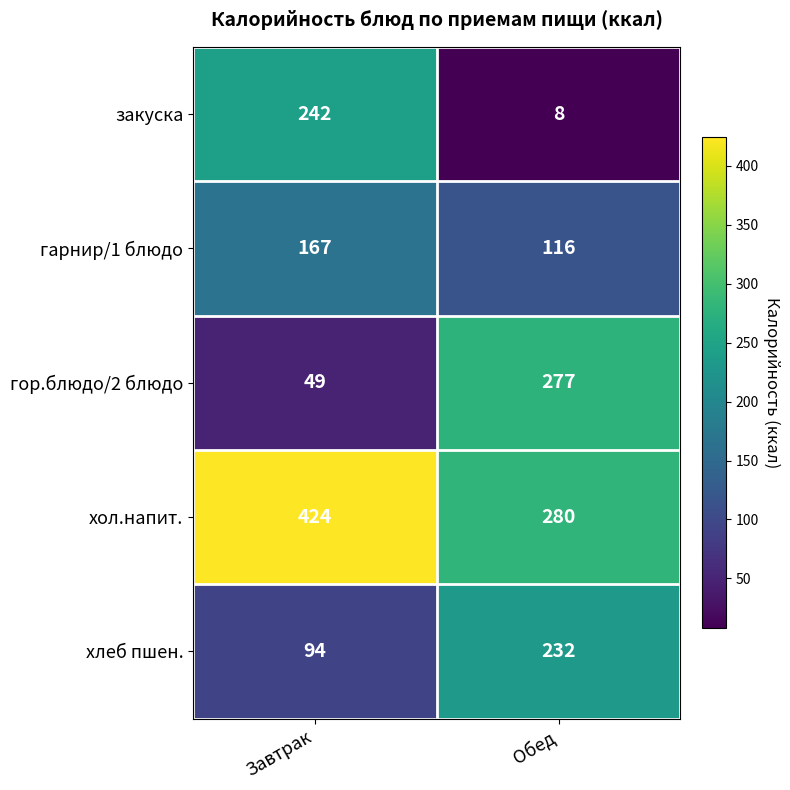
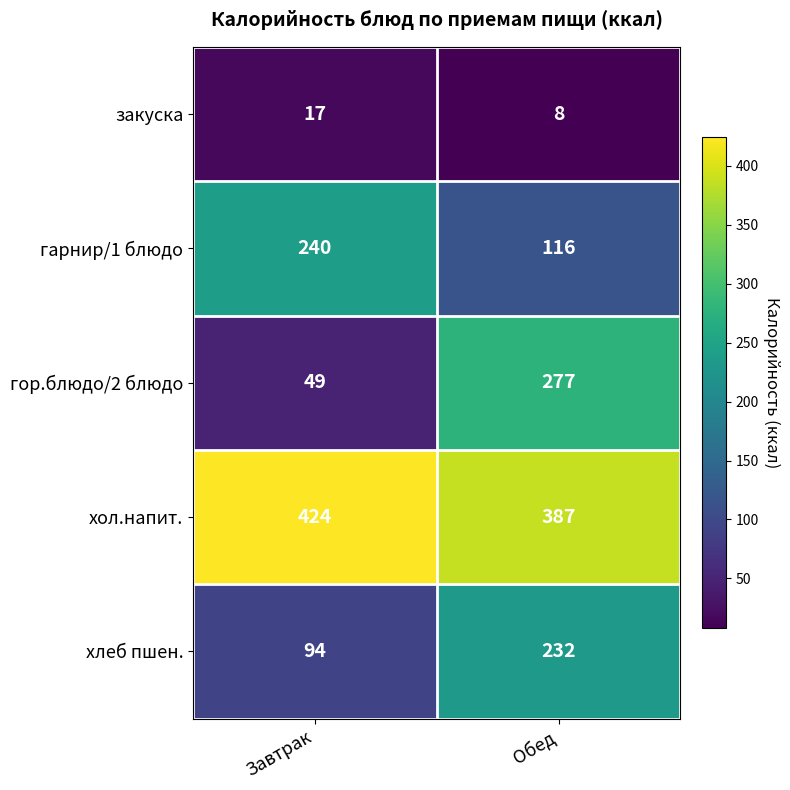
  {
    "закуска": {
-     "Завтрак": 242,
+     "Завтрак": 17,
      "Обед": 8
    },
    "гарнир/1 блюдо": {
-     "Завтрак": 167,
+     "Завтрак": 240,
      "Обед": 116
    },
    "гор.блюдо/2 блюдо": {
      "Завтрак": 49,
      "Обед": 277
    },
    "хол.напит.": {
      "Завтрак": 424,
-     "Обед": 280
+     "Обед": 387
    },
    "хлеб пшен.": {
      "Завтрак": 94,
      "Обед": 232
    }
  }
